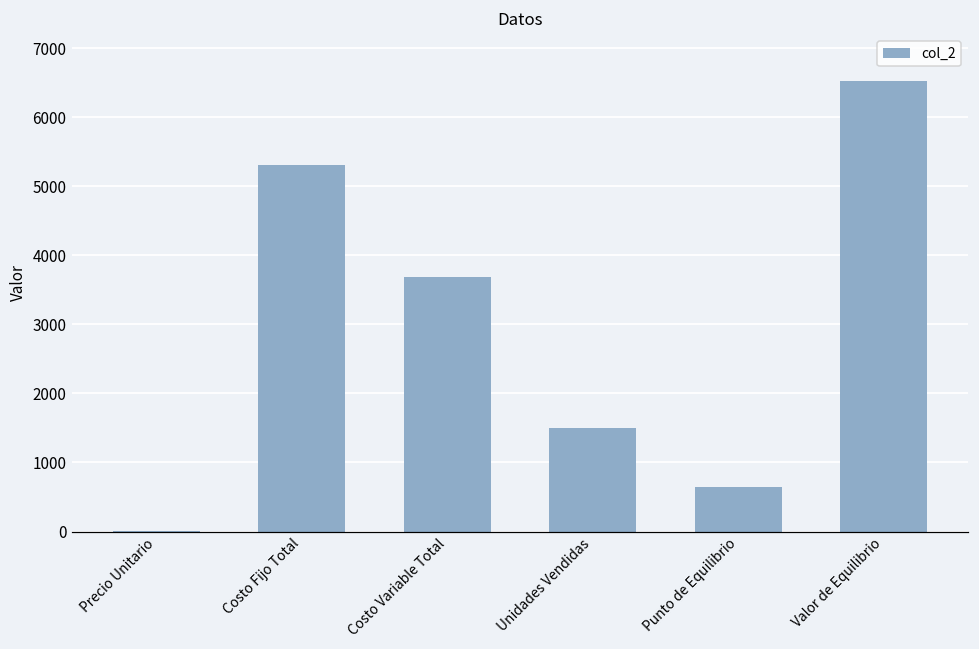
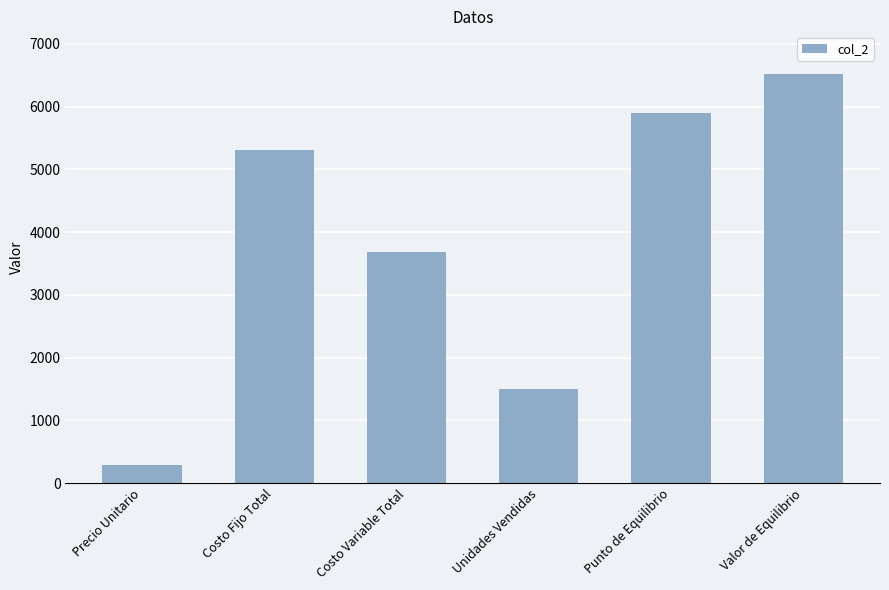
  {
-   "Precio Unitario": 0,
+   "Precio Unitario": 300,
    "Costo Fijo Total": 5300,
    "Costo Variable Total": 3700,
    "Unidades Vendidas": 1500,
-   "Punto de Equilibrio": 700,
+   "Punto de Equilibrio": 5900,
    "Valor de Equilibrio": 6500
  }
